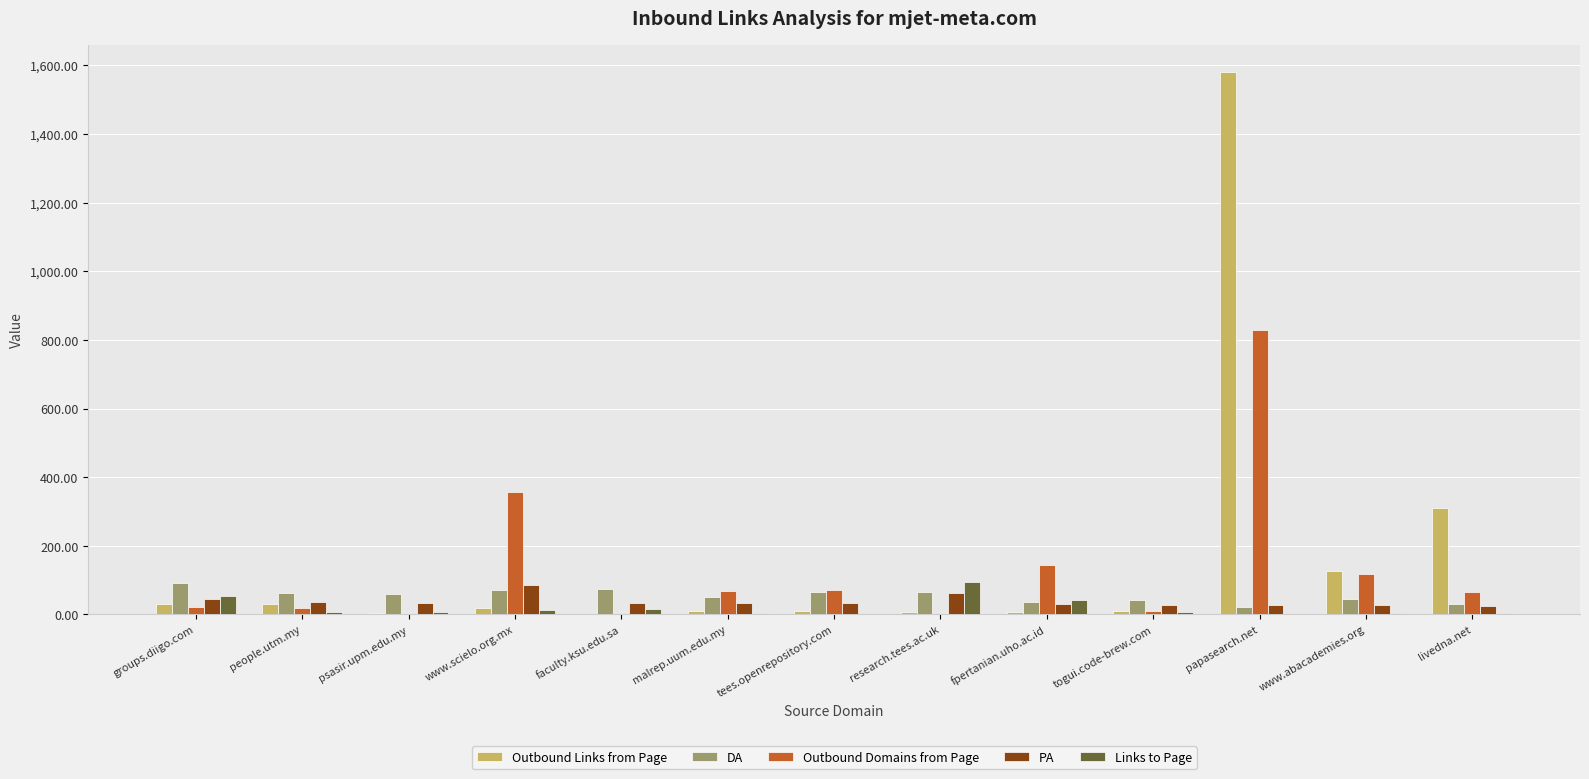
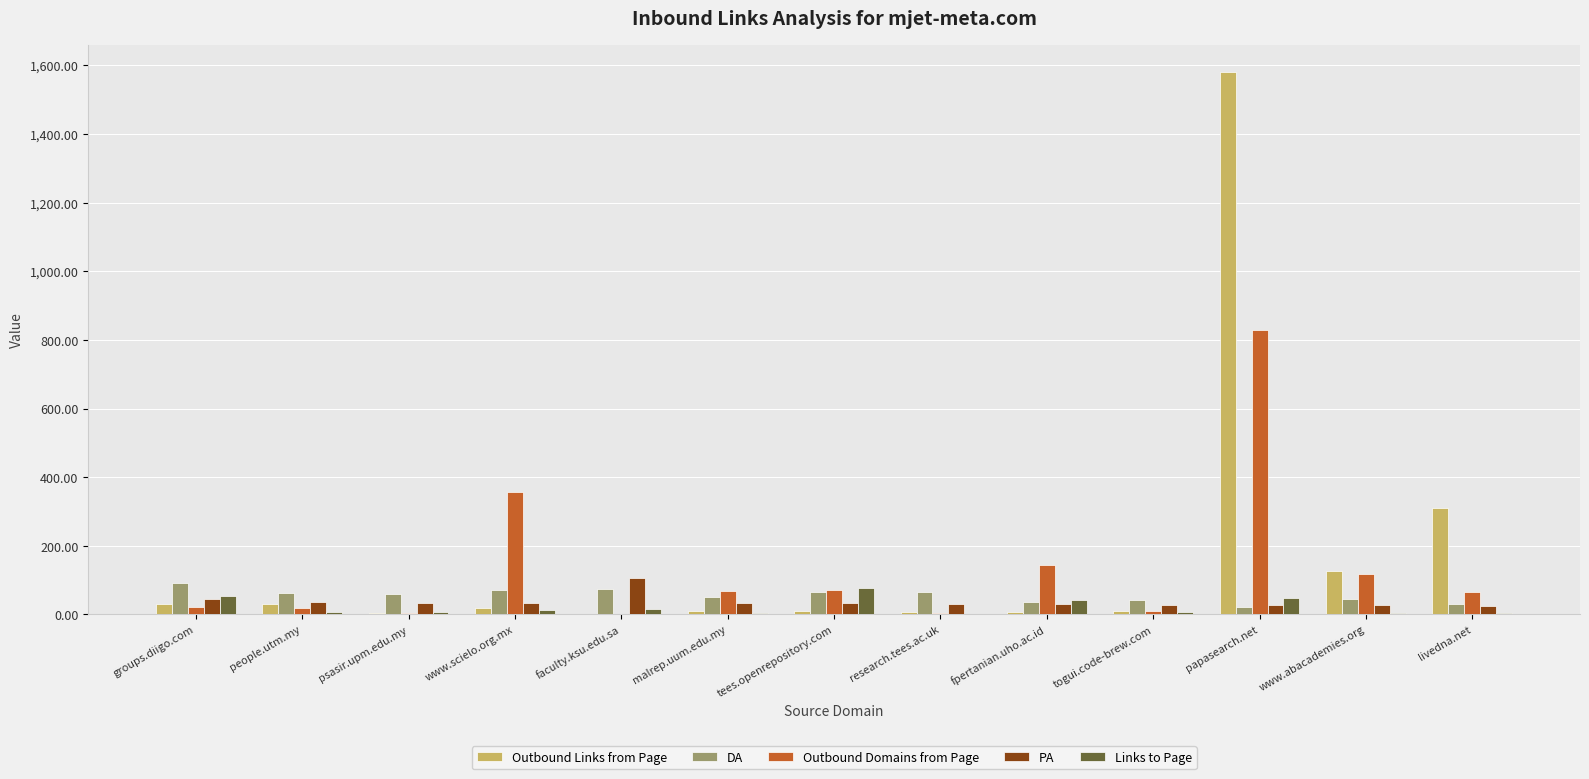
  {
    "Outbound Domains from Page": {
      "groups.diigo.com": 20,
      "people.utm.my": 20,
      "www.scielo.org.mx": 360,
      "malrep.uum.edu.my": 70,
      "tees.openrepository.com": 70,
      "fpertanian.uho.ac.id": 140,
      "togui.code-brew.com": 10,
      "papasearch.net": 830,
      "www.abacademies.org": 120,
      "livedna.net": 70
    },
    "PA": {
      "groups.diigo.com": 50,
      "people.utm.my": 40,
      "psasir.upm.edu.my": 30,
-     "www.scielo.org.mx": 90,
-     "faculty.ksu.edu.sa": 30,
+     "www.scielo.org.mx": 30,
+     "faculty.ksu.edu.sa": 110,
      "malrep.uum.edu.my": 30,
      "tees.openrepository.com": 30,
-     "research.tees.ac.uk": 60,
+     "research.tees.ac.uk": 30,
      "fpertanian.uho.ac.id": 30,
      "togui.code-brew.com": 30,
      "papasearch.net": 30,
      "www.abacademies.org": 30,
      "livedna.net": 30
    },
    "Links to Page": {
      "groups.diigo.com": 50,
      "www.scielo.org.mx": 10,
      "faculty.ksu.edu.sa": 20,
-     "tees.openrepository.com": 0,
-     "research.tees.ac.uk": 90,
+     "tees.openrepository.com": 80,
+     "research.tees.ac.uk": 0,
      "fpertanian.uho.ac.id": 40,
-     "papasearch.net": 0
+     "papasearch.net": 50
    }
  }
